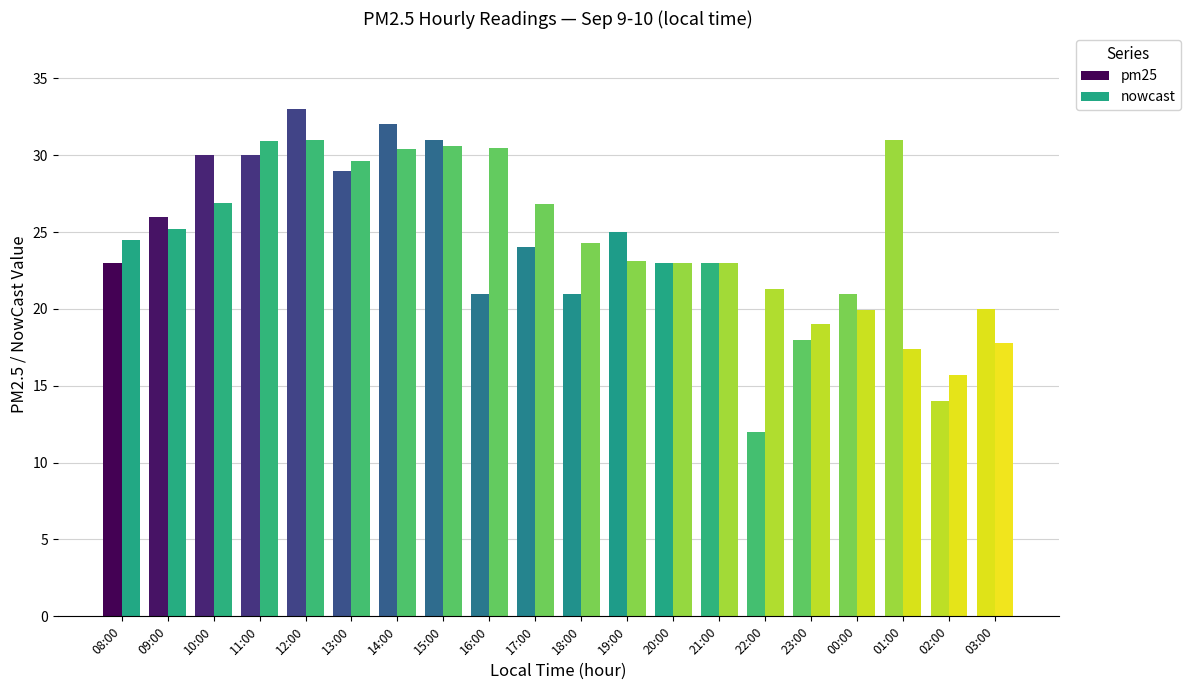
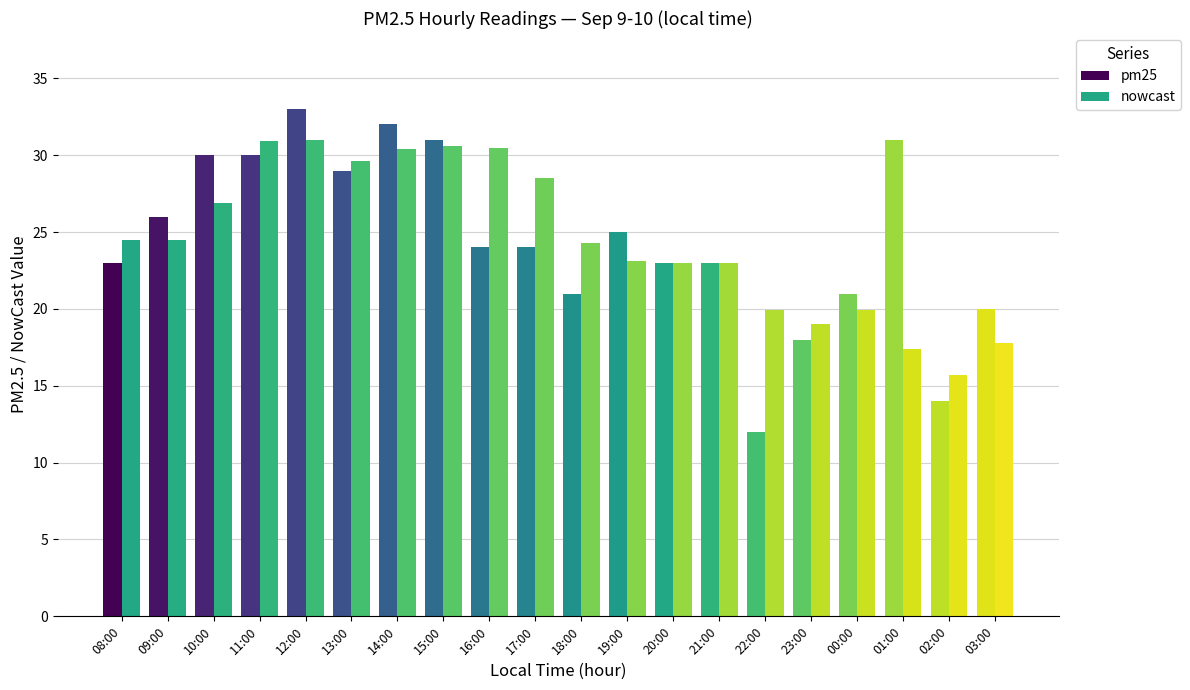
  {
    "pm25": {
      "08:00": 23,
      "09:00": 26,
      "10:00": 30,
      "11:00": 30,
      "12:00": 33,
      "13:00": 29,
      "14:00": 32,
      "15:00": 31,
-     "16:00": 21,
+     "16:00": 24,
      "17:00": 24,
      "18:00": 21,
      "19:00": 25,
      "20:00": 23,
      "21:00": 23,
      "22:00": 12,
      "23:00": 18,
      "00:00": 21,
      "01:00": 31,
      "02:00": 14,
      "03:00": 20
    },
    "nowcast": {
      "08:00": 24.5,
-     "09:00": 25.2,
+     "09:00": 24.5,
      "10:00": 26.9,
      "11:00": 30.9,
      "12:00": 31.0,
      "13:00": 29.6,
      "14:00": 30.4,
      "15:00": 30.6,
      "16:00": 30.5,
-     "17:00": 26.8,
+     "17:00": 28.5,
      "18:00": 24.3,
      "19:00": 23.1,
      "20:00": 23.0,
      "21:00": 23.0,
-     "22:00": 21.3,
+     "22:00": 19.9,
      "23:00": 19.0,
      "00:00": 19.9,
      "01:00": 17.4,
      "02:00": 15.7,
      "03:00": 17.8
    }
  }
